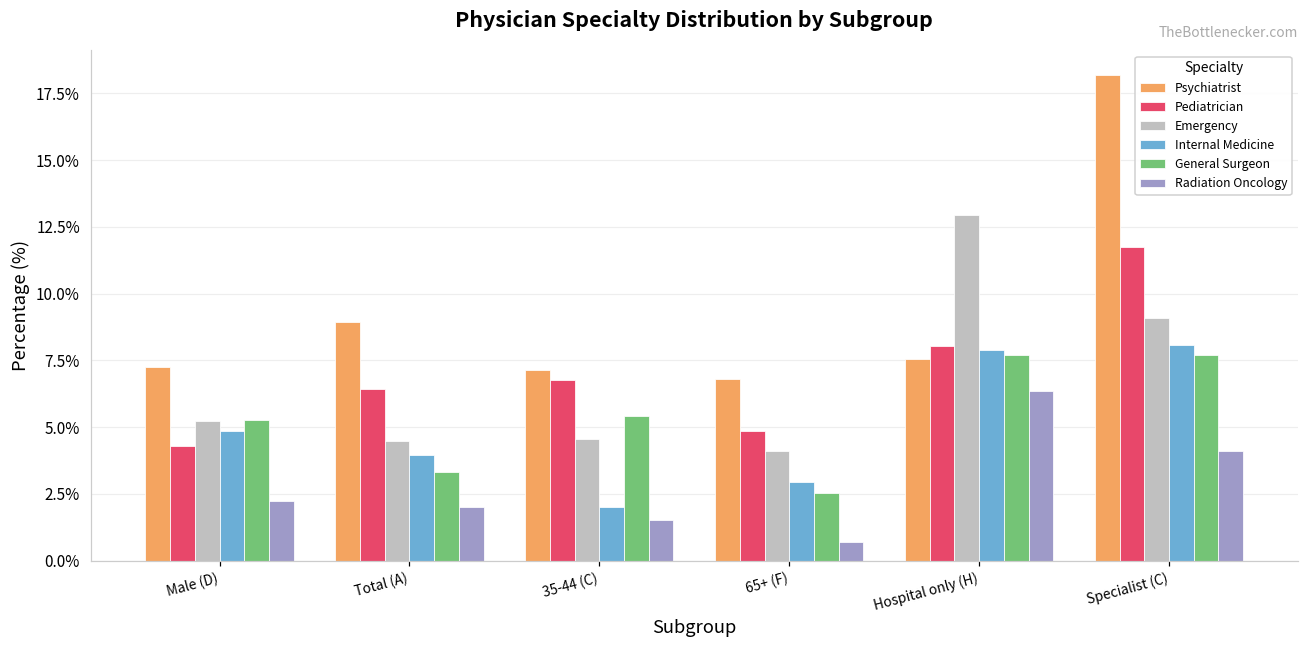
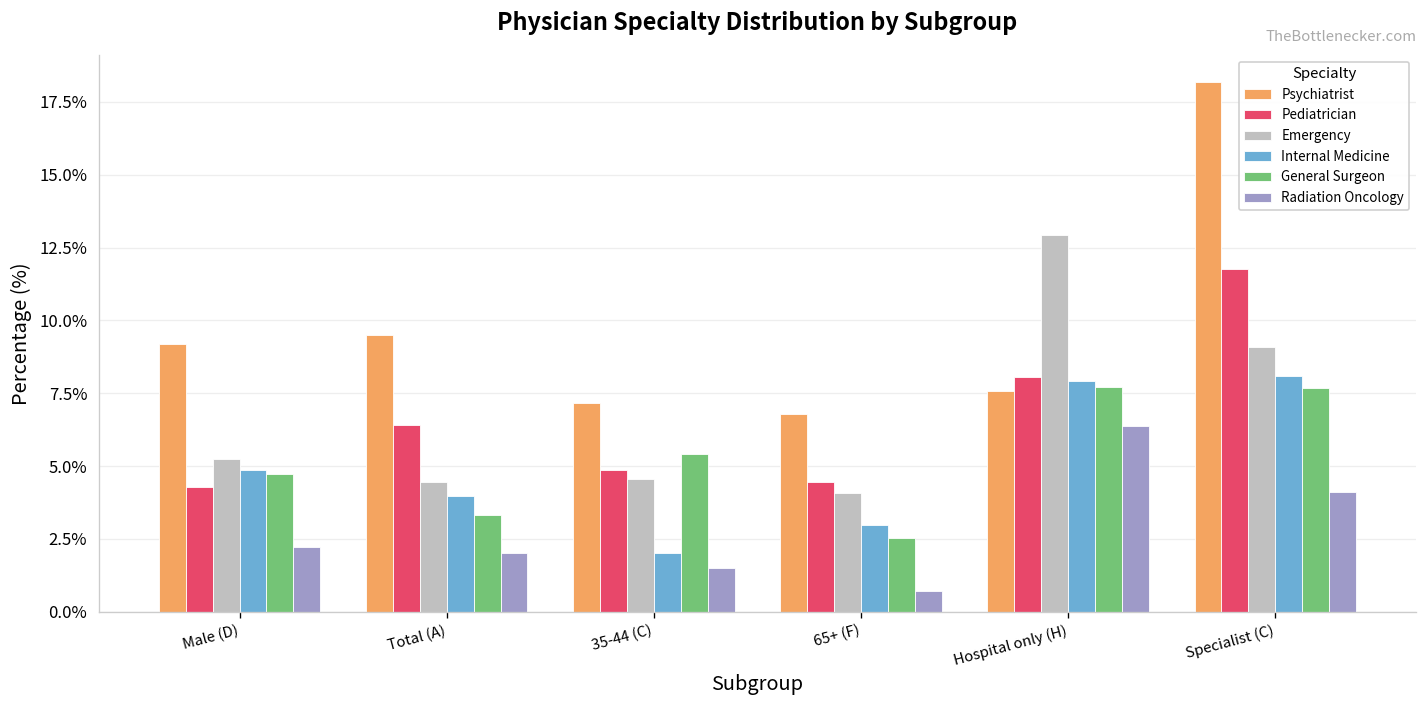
  {
    "Psychiatrist": {
-     "Male (D)": "7.3%",
-     "Total (A)": "8.9%",
+     "Male (D)": "9.2%",
+     "Total (A)": "9.5%",
      "35-44 (C)": "7.2%",
      "65+ (F)": "6.8%",
      "Hospital only (H)": "7.6%",
      "Specialist (C)": "18.2%"
    },
    "Pediatrician": {
      "Male (D)": "4.3%",
      "Total (A)": "6.4%",
-     "35-44 (C)": "6.8%",
-     "65+ (F)": "4.9%",
+     "35-44 (C)": "4.9%",
+     "65+ (F)": "4.5%",
      "Hospital only (H)": "8.0%",
      "Specialist (C)": "11.8%"
    },
    "General Surgeon": {
-     "Male (D)": "5.3%",
+     "Male (D)": "4.7%",
      "Total (A)": "3.3%",
      "35-44 (C)": "5.4%",
      "65+ (F)": "2.5%",
      "Hospital only (H)": "7.7%",
      "Specialist (C)": "7.7%"
    }
  }
